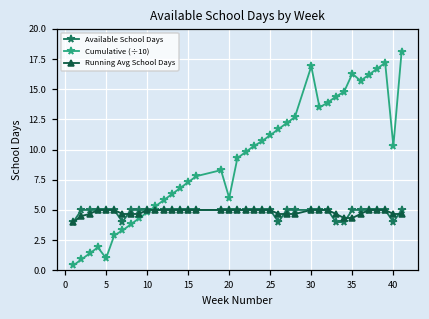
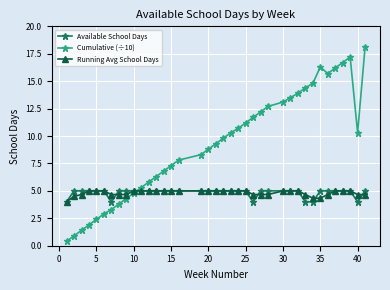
  {
    "Cumulative (÷10)": {
-     "5": 1.0,
+     "5": 2.4,
      "15": 7.3,
-     "20": 6.0,
+     "20": 8.8,
      "25": 11.2,
-     "30": 16.9,
+     "30": 13.1,
      "35": 16.3,
      "40": 10.3
    }
  }
